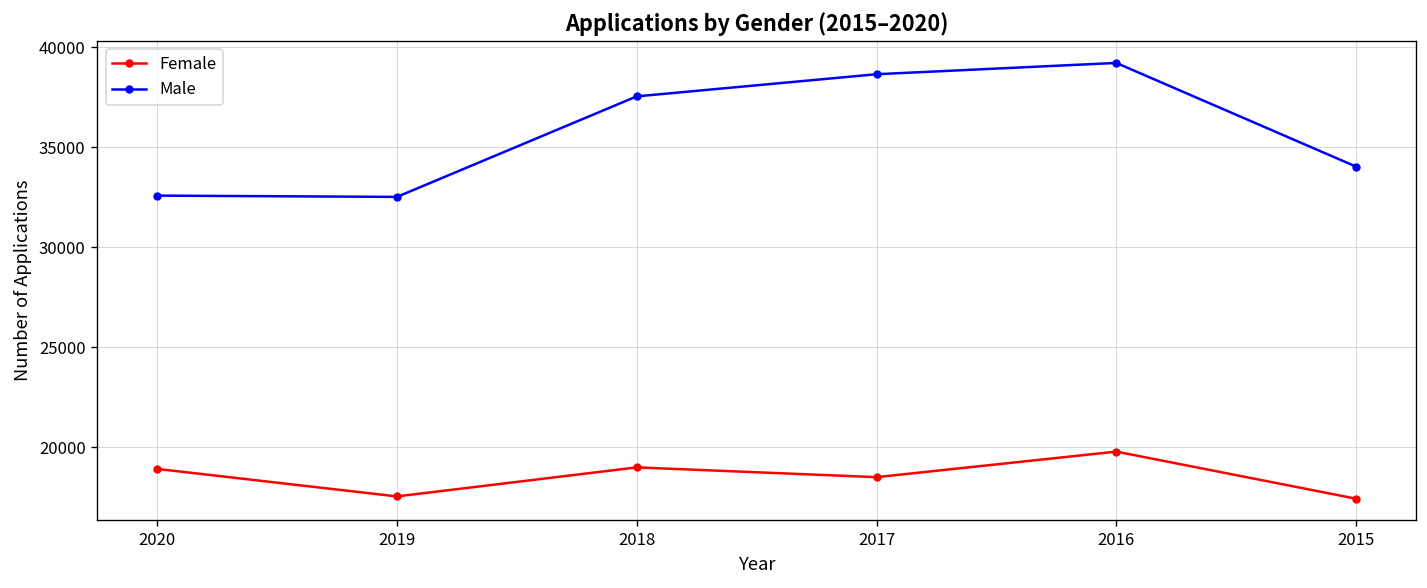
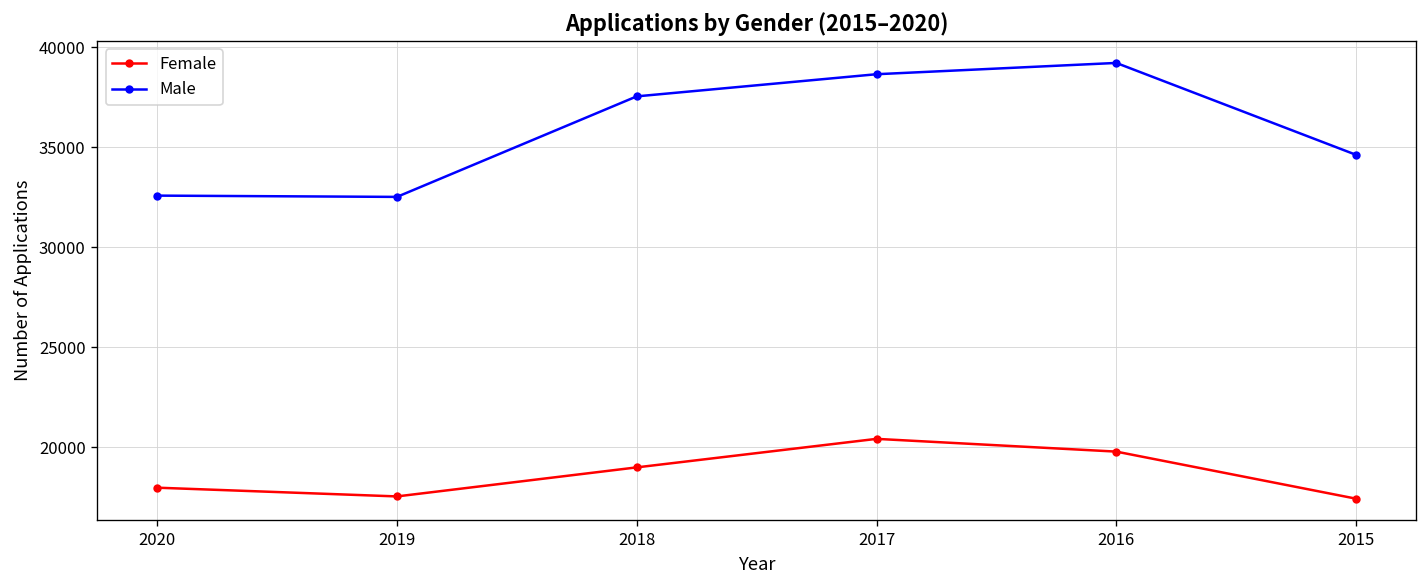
  {
    "Female": {
-     "2020": 18900,
+     "2020": 18000,
      "2019": 17500,
      "2018": 19000,
-     "2017": 18500,
+     "2017": 20400,
      "2016": 19800,
      "2015": 17400
    },
    "Male": {
      "2020": 32600,
      "2019": 32500,
      "2018": 37600,
      "2017": 38700,
      "2016": 39200,
-     "2015": 34000
+     "2015": 34600
    }
  }
